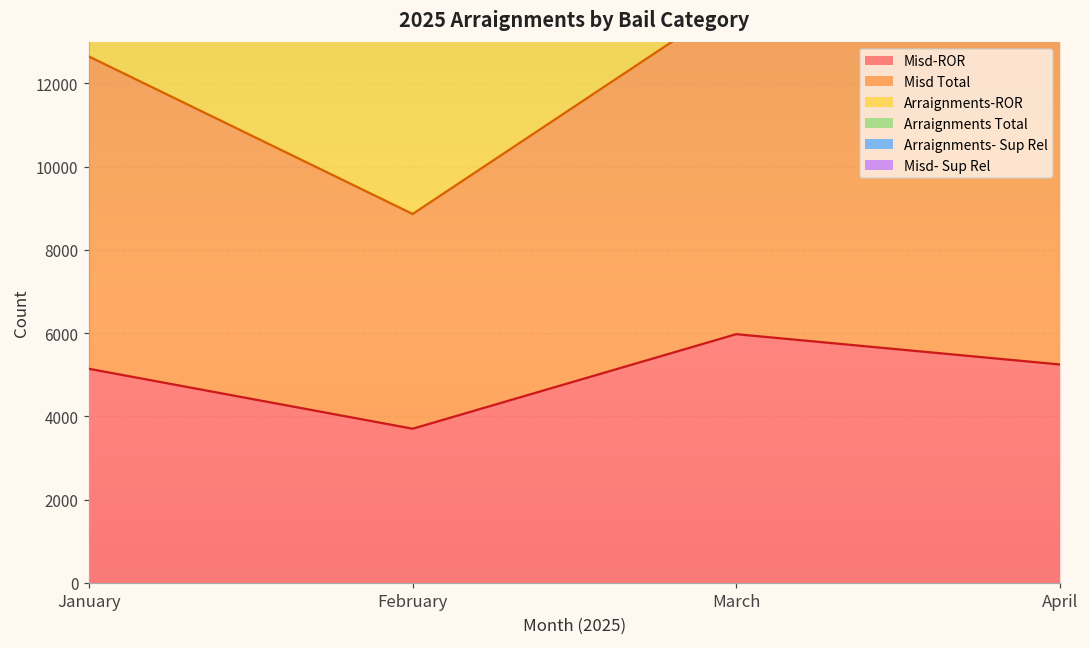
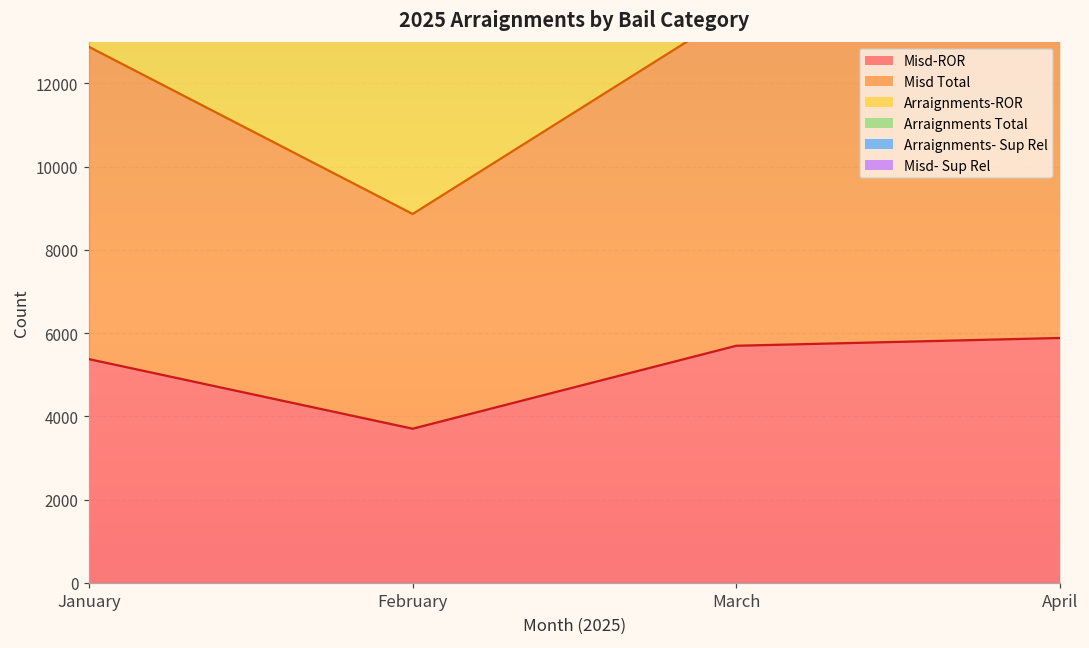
  {
    "Misd-ROR": {
-     "January": 5100,
+     "January": 5400,
      "February": 3700,
-     "March": 6000,
-     "April": 5200
+     "March": 5700,
+     "April": 5900
    },
    "Misd Total": {
      "January": 7500,
      "February": 5200
    }
  }
